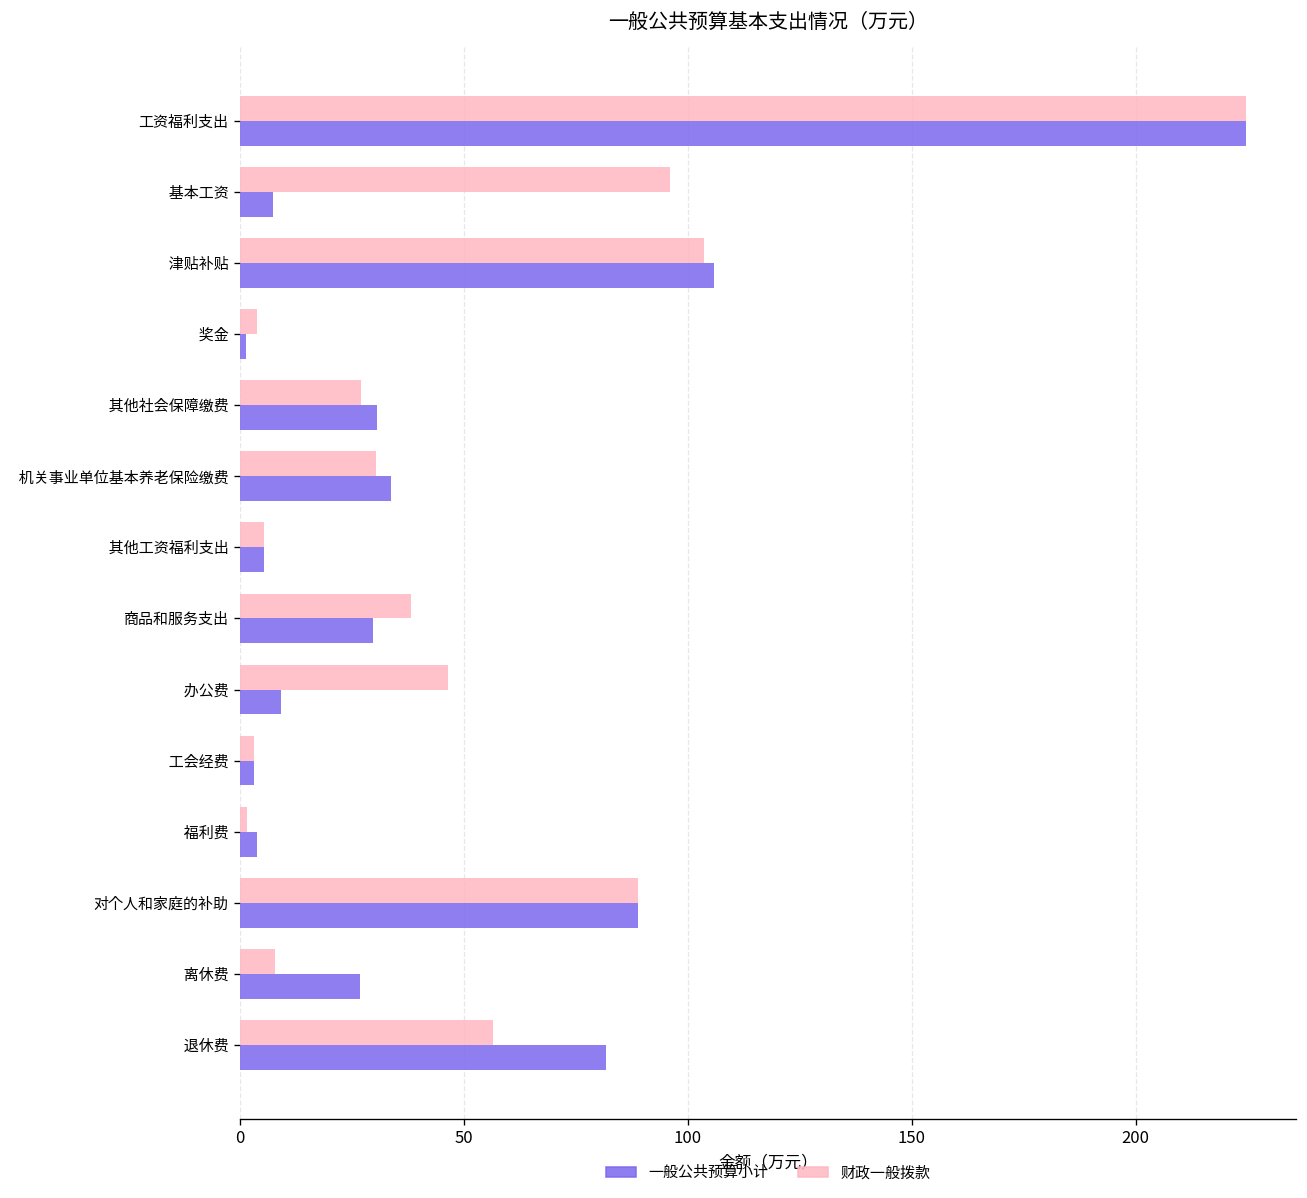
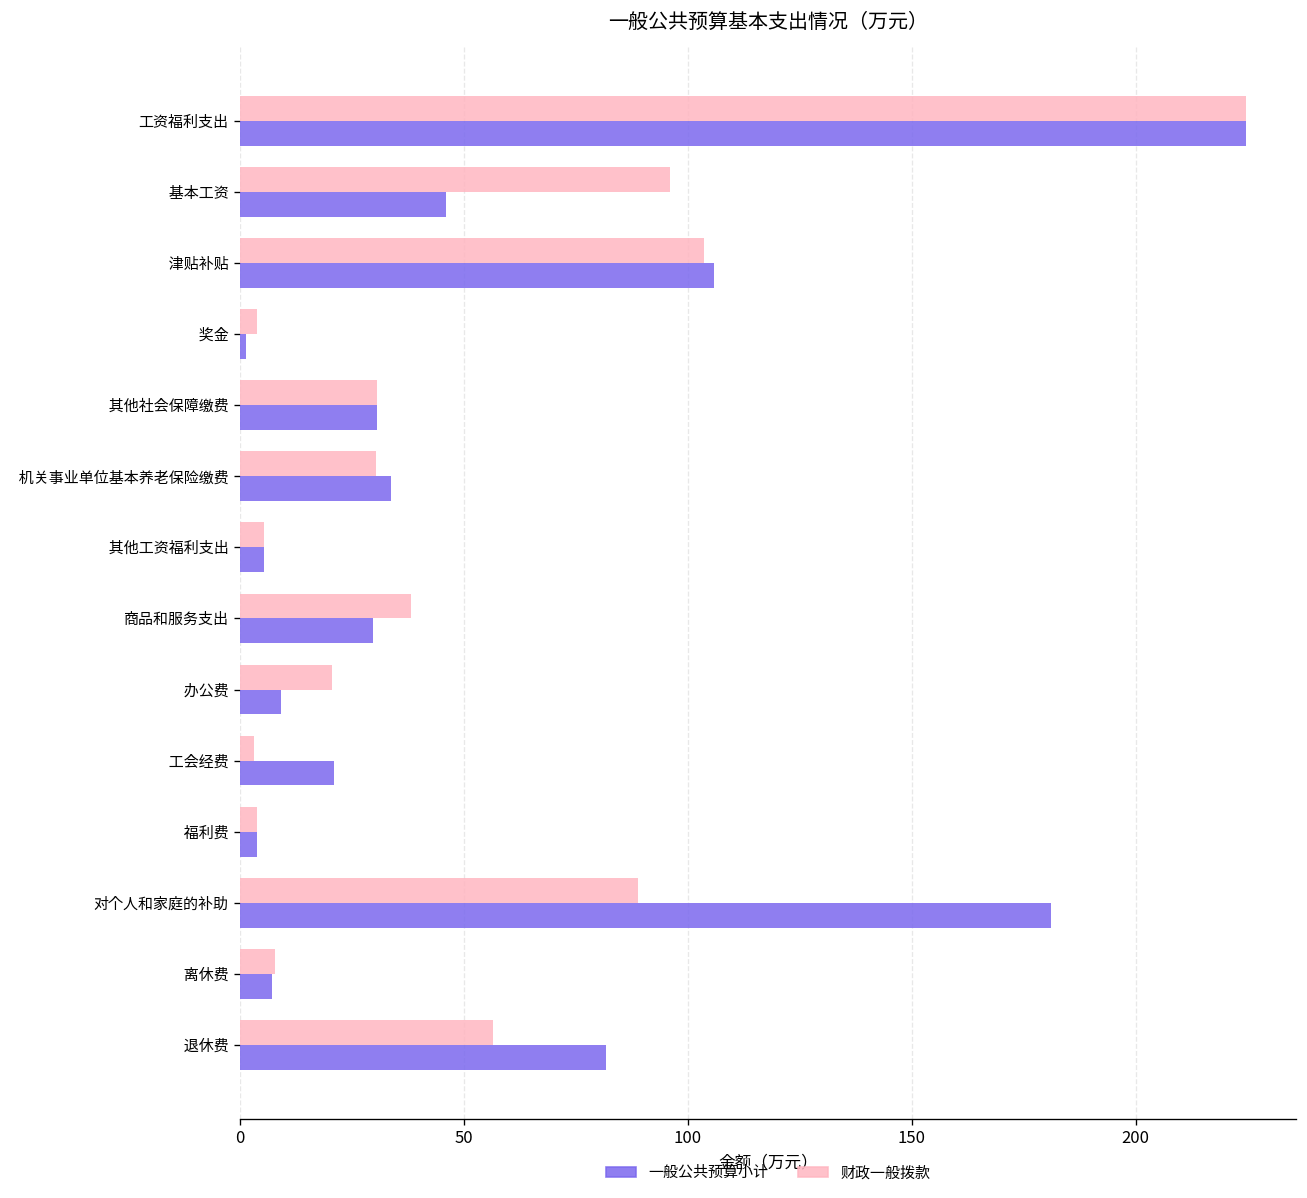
  {
    "一般公共预算小计": {
      "工资福利支出": 225,
-     "基本工资": 7,
+     "基本工资": 46,
      "津贴补贴": 106,
      "奖金": 1,
      "其他社会保障缴费": 31,
      "机关事业单位基本养老保险缴费": 34,
      "其他工资福利支出": 5,
      "商品和服务支出": 30,
      "办公费": 9,
-     "工会经费": 3,
+     "工会经费": 21,
      "福利费": 4,
-     "对个人和家庭的补助": 89,
-     "离休费": 27,
+     "对个人和家庭的补助": 181,
+     "离休费": 7,
      "退休费": 82
    },
    "财政一般拨款": {
      "工资福利支出": 225,
      "基本工资": 96,
      "津贴补贴": 104,
      "奖金": 4,
-     "其他社会保障缴费": 27,
+     "其他社会保障缴费": 31,
      "机关事业单位基本养老保险缴费": 30,
      "其他工资福利支出": 5,
      "商品和服务支出": 38,
-     "办公费": 46,
+     "办公费": 21,
      "工会经费": 3,
-     "福利费": 1,
+     "福利费": 4,
      "对个人和家庭的补助": 89,
      "离休费": 8,
      "退休费": 56
    }
  }
